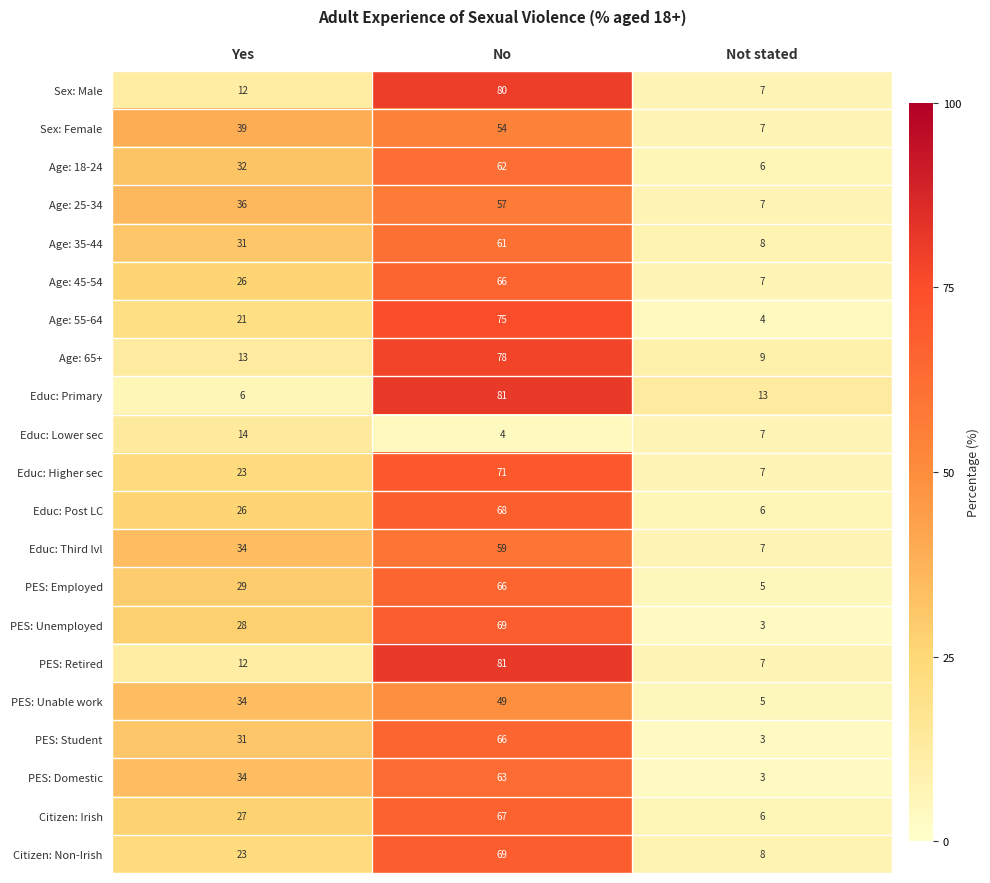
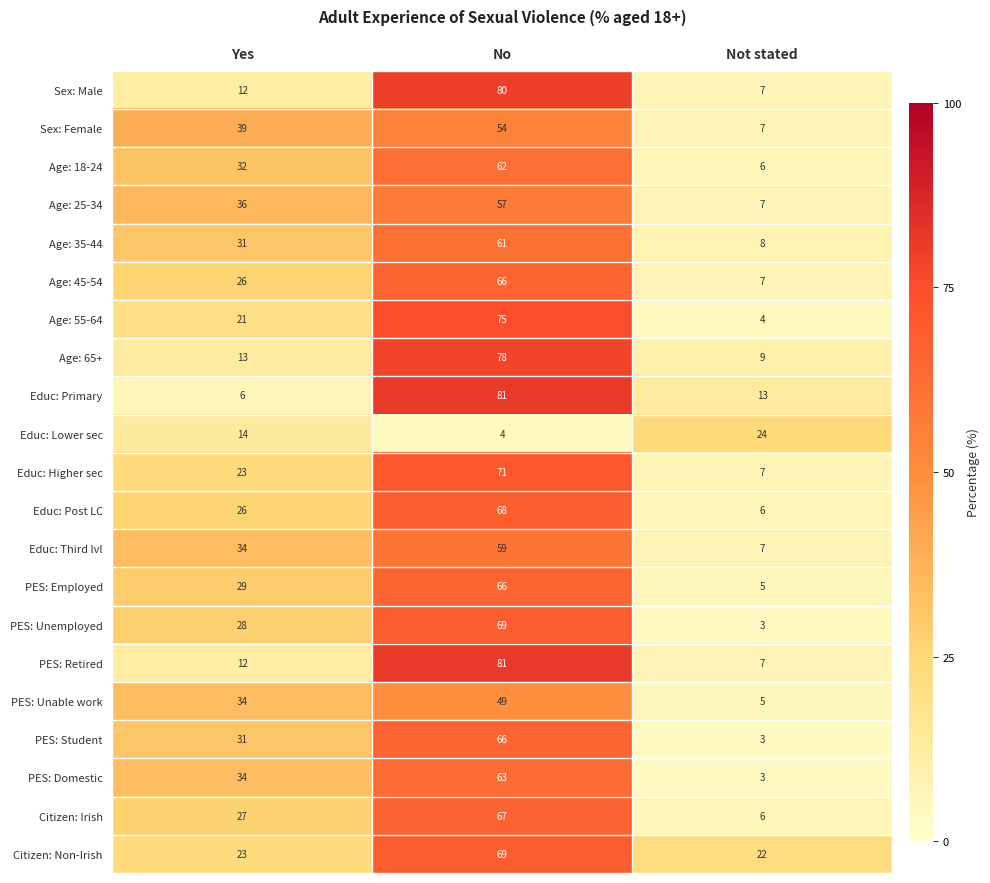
  {
    "Sex: Male": {
      "Yes": 12,
      "No": 80,
      "Not stated": 7
    },
    "Sex: Female": {
      "Yes": 39,
      "No": 54,
      "Not stated": 7
    },
    "Age: 18-24": {
      "Yes": 32,
      "No": 62,
      "Not stated": 6
    },
    "Age: 25-34": {
      "Yes": 36,
      "No": 57,
      "Not stated": 7
    },
    "Age: 35-44": {
      "Yes": 31,
      "No": 61,
      "Not stated": 8
    },
    "Age: 45-54": {
      "Yes": 26,
      "No": 66,
      "Not stated": 7
    },
    "Age: 55-64": {
      "Yes": 21,
      "No": 75,
      "Not stated": 4
    },
    "Age: 65+": {
      "Yes": 13,
      "No": 78,
      "Not stated": 9
    },
    "Educ: Primary": {
      "Yes": 6,
      "No": 81,
      "Not stated": 13
    },
    "Educ: Lower sec": {
      "Yes": 14,
      "No": 4,
-     "Not stated": 7
+     "Not stated": 24
    },
    "Educ: Higher sec": {
      "Yes": 23,
      "No": 71,
      "Not stated": 7
    },
    "Educ: Post LC": {
      "Yes": 26,
      "No": 68,
      "Not stated": 6
    },
    "Educ: Third lvl": {
      "Yes": 34,
      "No": 59,
      "Not stated": 7
    },
    "PES: Employed": {
      "Yes": 29,
      "No": 66,
      "Not stated": 5
    },
    "PES: Unemployed": {
      "Yes": 28,
      "No": 69,
      "Not stated": 3
    },
    "PES: Retired": {
      "Yes": 12,
      "No": 81,
      "Not stated": 7
    },
    "PES: Unable work": {
      "Yes": 34,
      "No": 49,
      "Not stated": 5
    },
    "PES: Student": {
      "Yes": 31,
      "No": 66,
      "Not stated": 3
    },
    "PES: Domestic": {
      "Yes": 34,
      "No": 63,
      "Not stated": 3
    },
    "Citizen: Irish": {
      "Yes": 27,
      "No": 67,
      "Not stated": 6
    },
    "Citizen: Non-Irish": {
      "Yes": 23,
      "No": 69,
-     "Not stated": 8
+     "Not stated": 22
    }
  }
